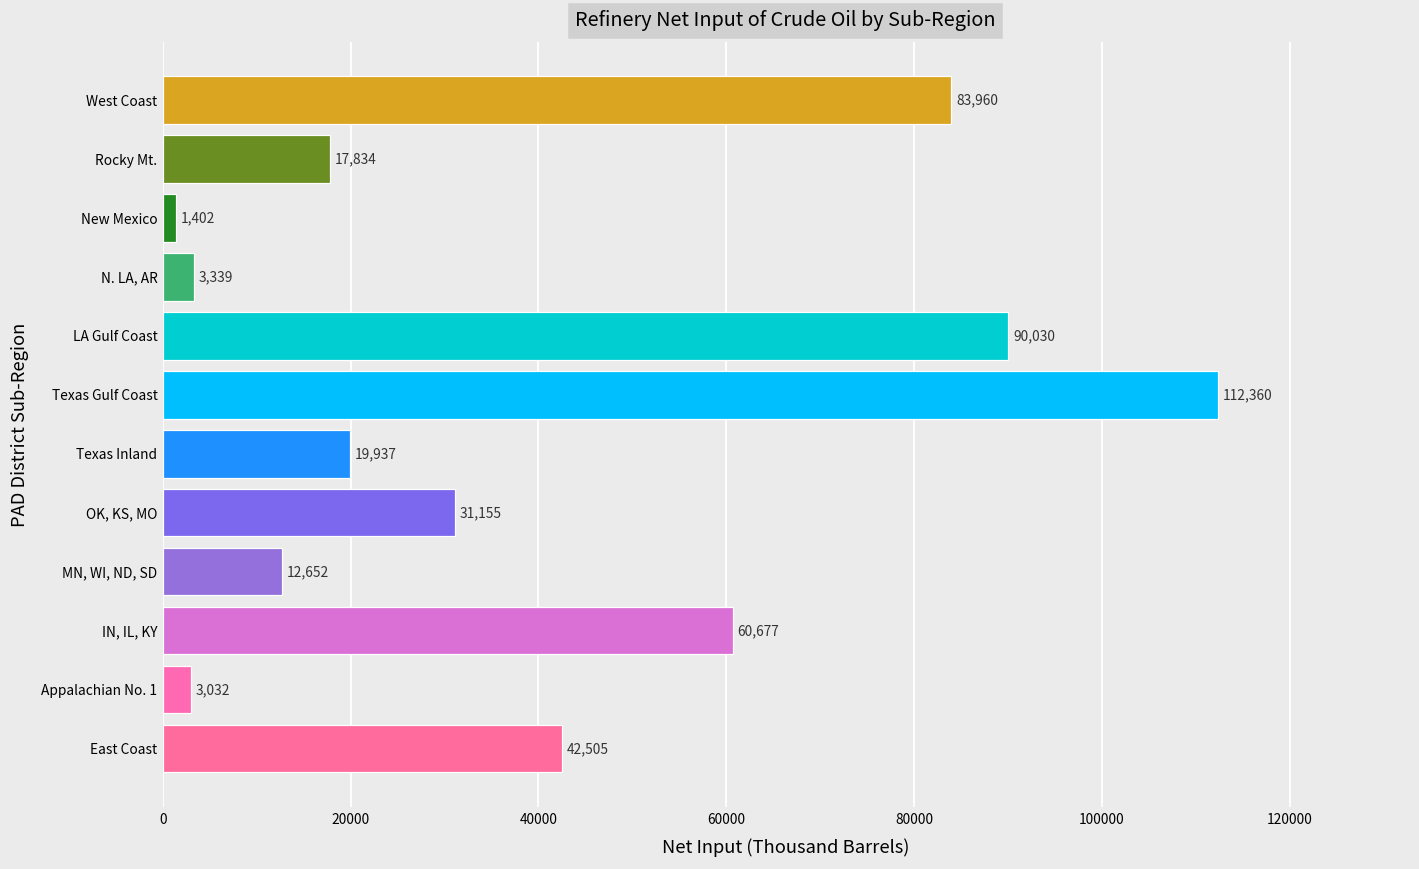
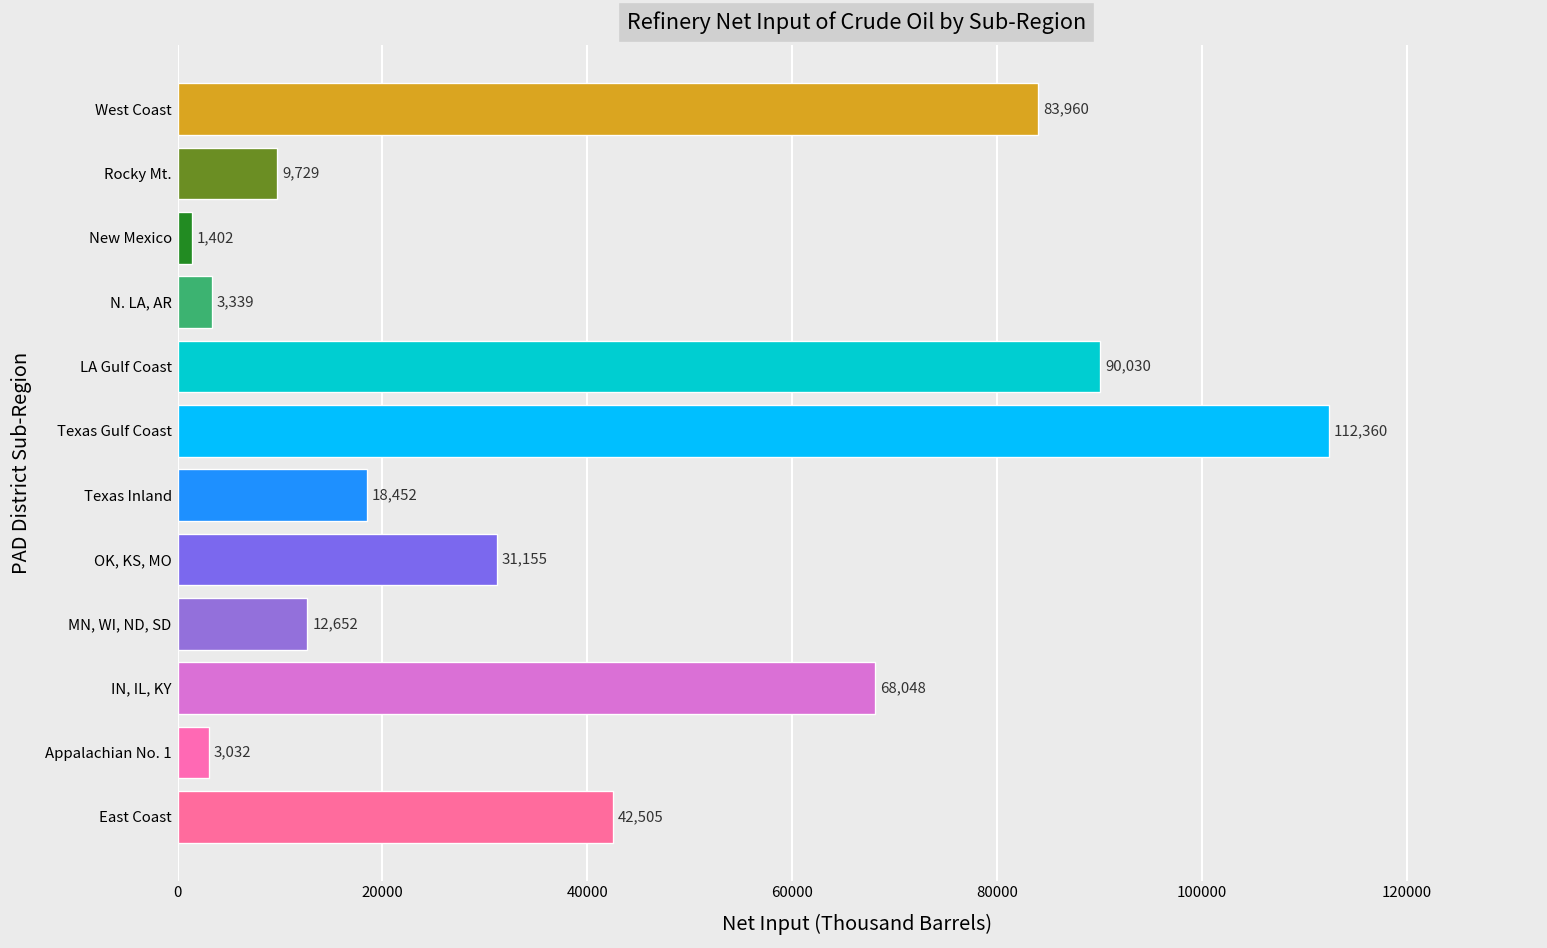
  {
    "West Coast": "83,960",
-   "Rocky Mt.": "17,834",
+   "Rocky Mt.": "9,729",
    "New Mexico": "1,402",
    "N. LA, AR": "3,339",
    "LA Gulf Coast": "90,030",
    "Texas Gulf Coast": "112,360",
-   "Texas Inland": "19,937",
+   "Texas Inland": "18,452",
    "OK, KS, MO": "31,155",
    "MN, WI, ND, SD": "12,652",
-   "IN, IL, KY": "60,677",
+   "IN, IL, KY": "68,048",
    "Appalachian No. 1": "3,032",
    "East Coast": "42,505"
  }
